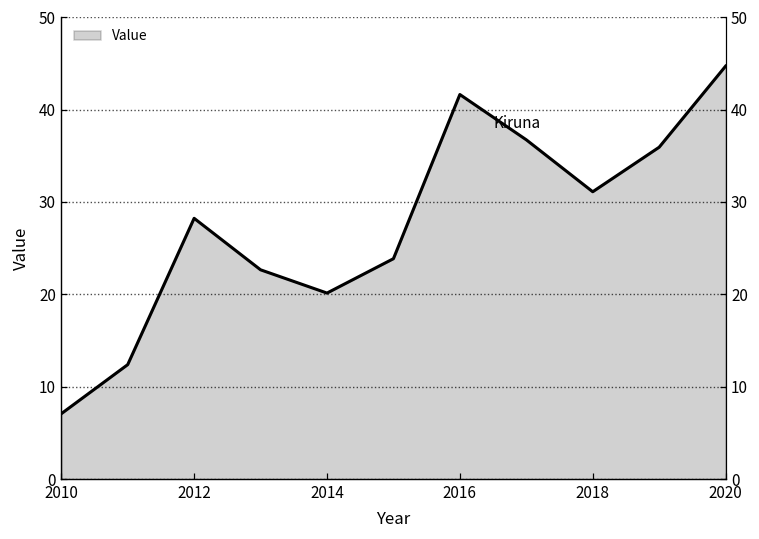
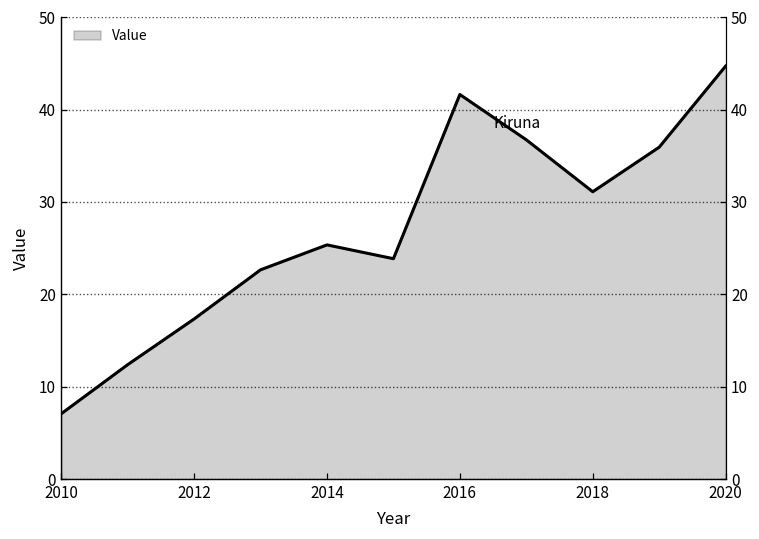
  {
    "2010": 7,
-   "2012": 28,
-   "2014": 20,
+   "2012": 17,
+   "2014": 25,
    "2016": 42,
    "2018": 31,
    "2020": 45
  }
